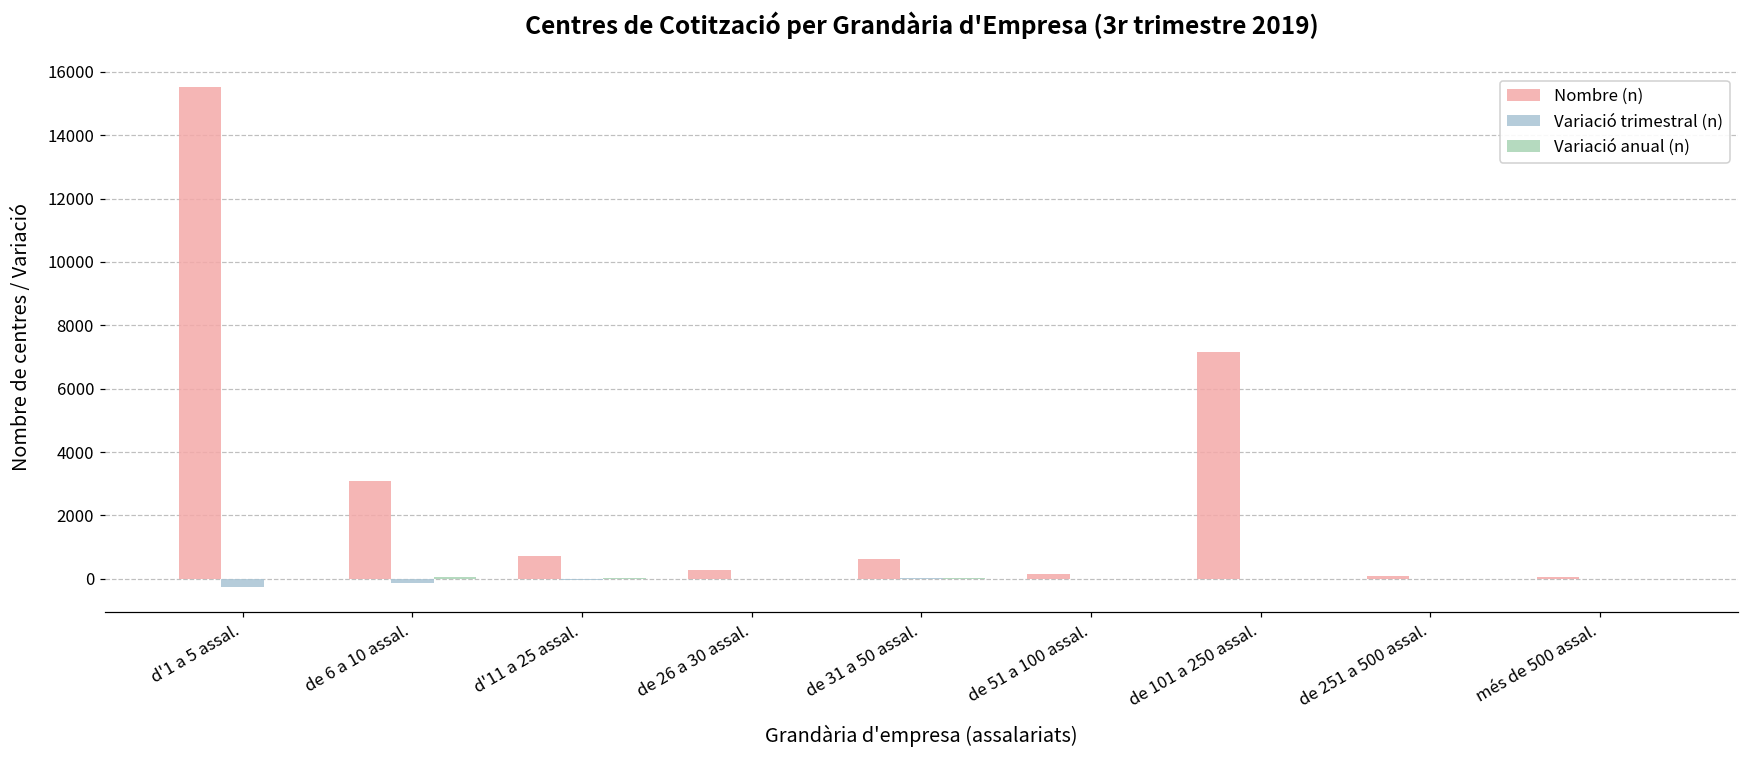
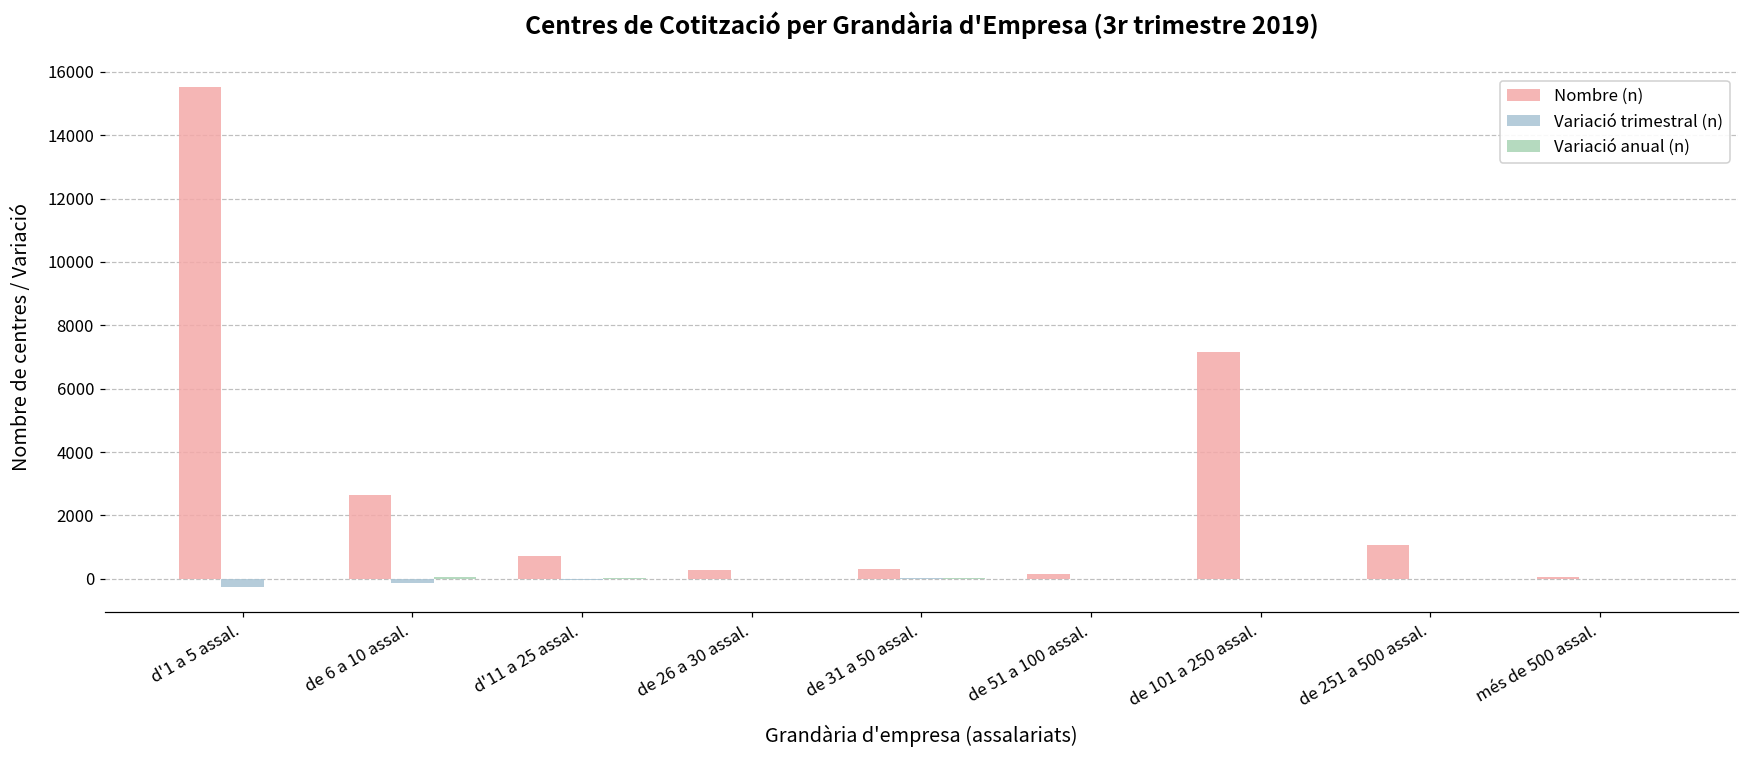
  {
    "Nombre (n)": {
      "d'1 a 5 assal.": 15500,
-     "de 6 a 10 assal.": 3100,
+     "de 6 a 10 assal.": 2600,
      "d'11 a 25 assal.": 700,
      "de 26 a 30 assal.": 300,
-     "de 31 a 50 assal.": 600,
+     "de 31 a 50 assal.": 300,
      "de 51 a 100 assal.": 200,
      "de 101 a 250 assal.": 7200,
-     "de 251 a 500 assal.": 100
+     "de 251 a 500 assal.": 1100
    }
  }
